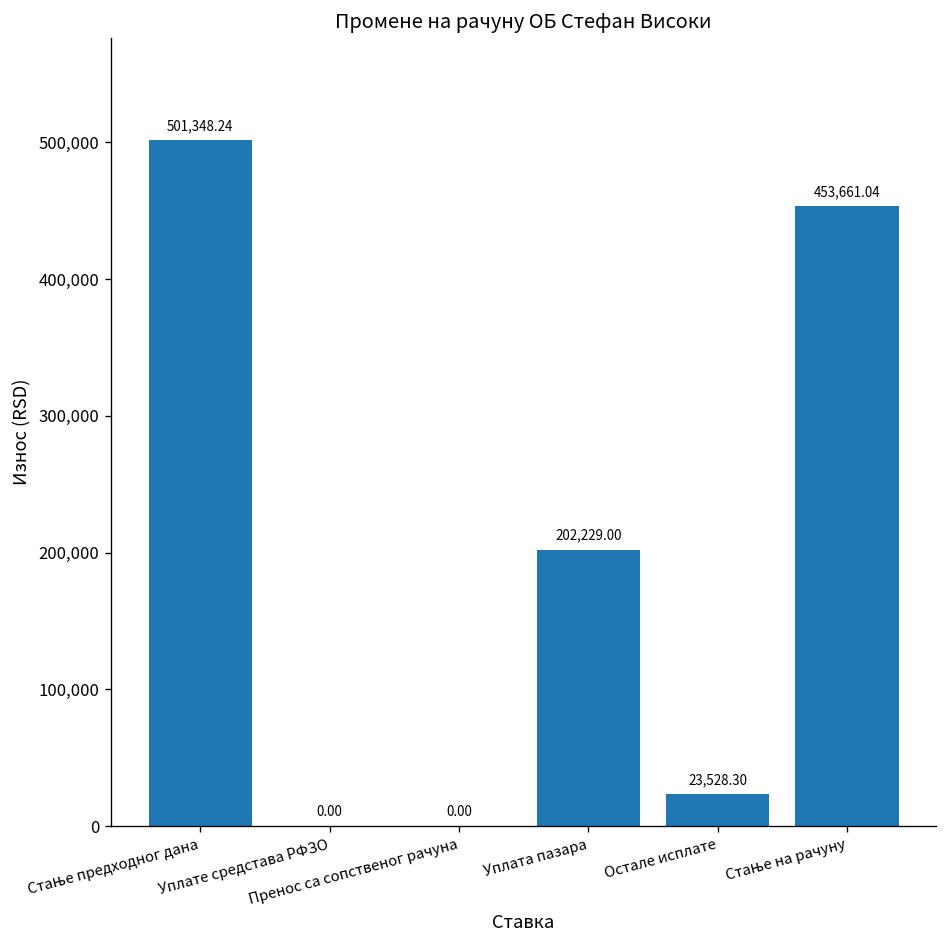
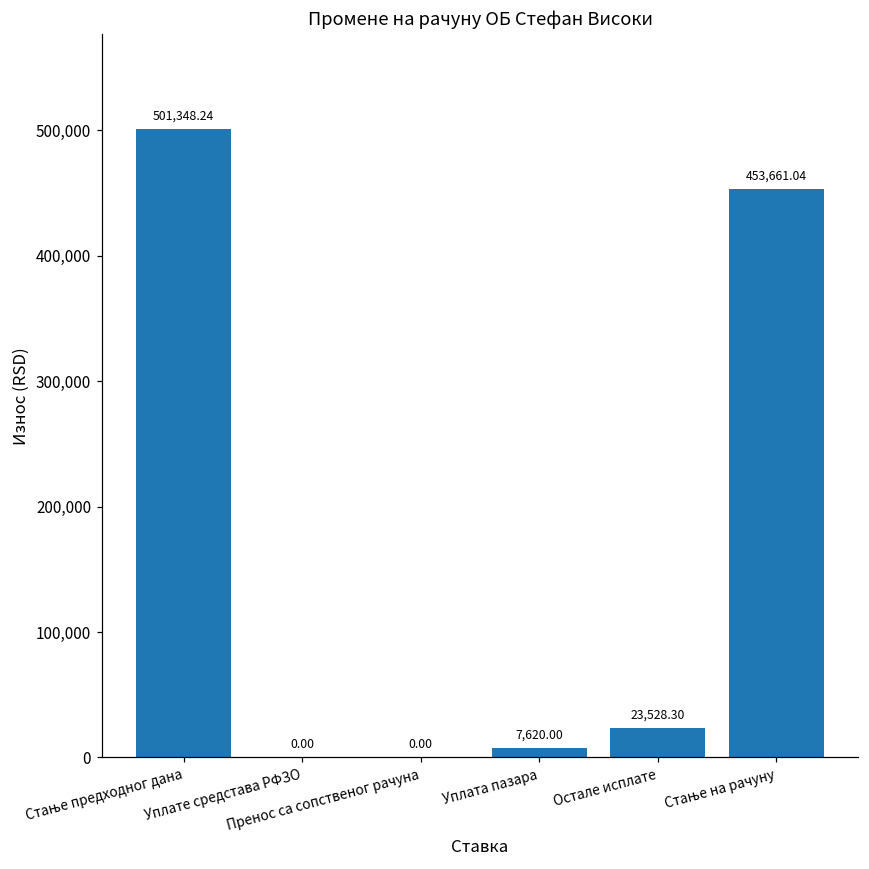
  {
    "Стање предходног дана": "501,348.24",
    "Уплате средстава РФЗО": "0.00",
    "Пренос са сопственог рачуна": "0.00",
-   "Уплата пазара": "202,229.00",
+   "Уплата пазара": "7,620.00",
    "Остале исплате": "23,528.30",
    "Стање на рачуну": "453,661.04"
  }
